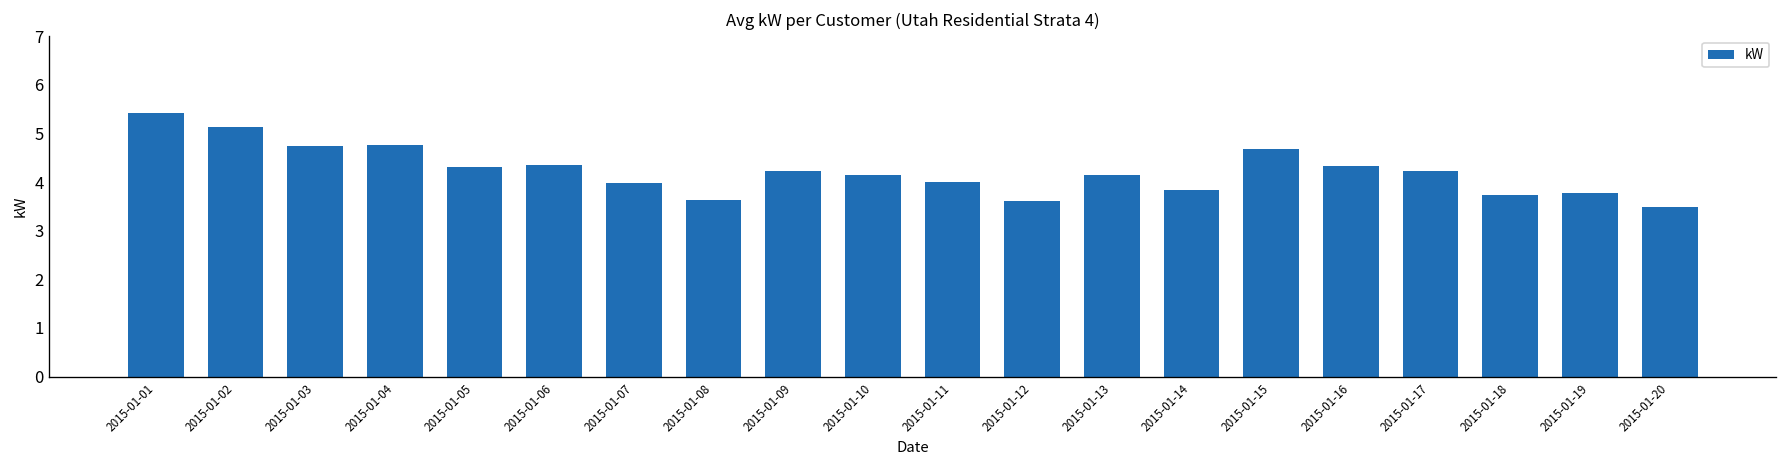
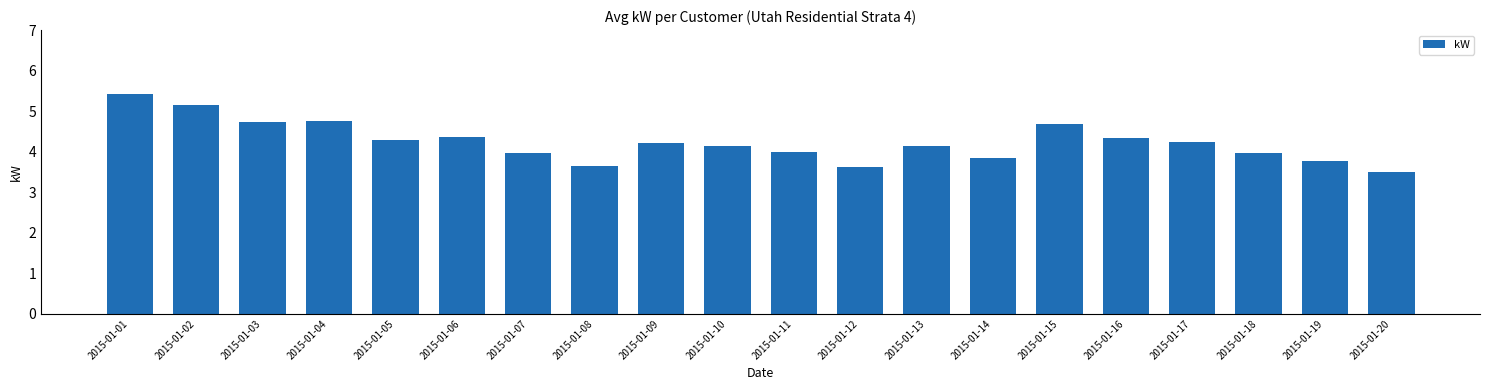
  {
    "2015-01-01": 5.4,
    "2015-01-02": 5.1,
    "2015-01-03": 4.7,
    "2015-01-04": 4.8,
    "2015-01-05": 4.3,
    "2015-01-06": 4.4,
    "2015-01-07": 4.0,
    "2015-01-08": 3.6,
    "2015-01-09": 4.2,
    "2015-01-10": 4.2,
    "2015-01-11": 4.0,
    "2015-01-12": 3.6,
    "2015-01-13": 4.2,
    "2015-01-14": 3.8,
    "2015-01-15": 4.7,
    "2015-01-16": 4.3,
    "2015-01-17": 4.2,
-   "2015-01-18": 3.7,
+   "2015-01-18": 4.0,
    "2015-01-19": 3.8,
    "2015-01-20": 3.5
  }
